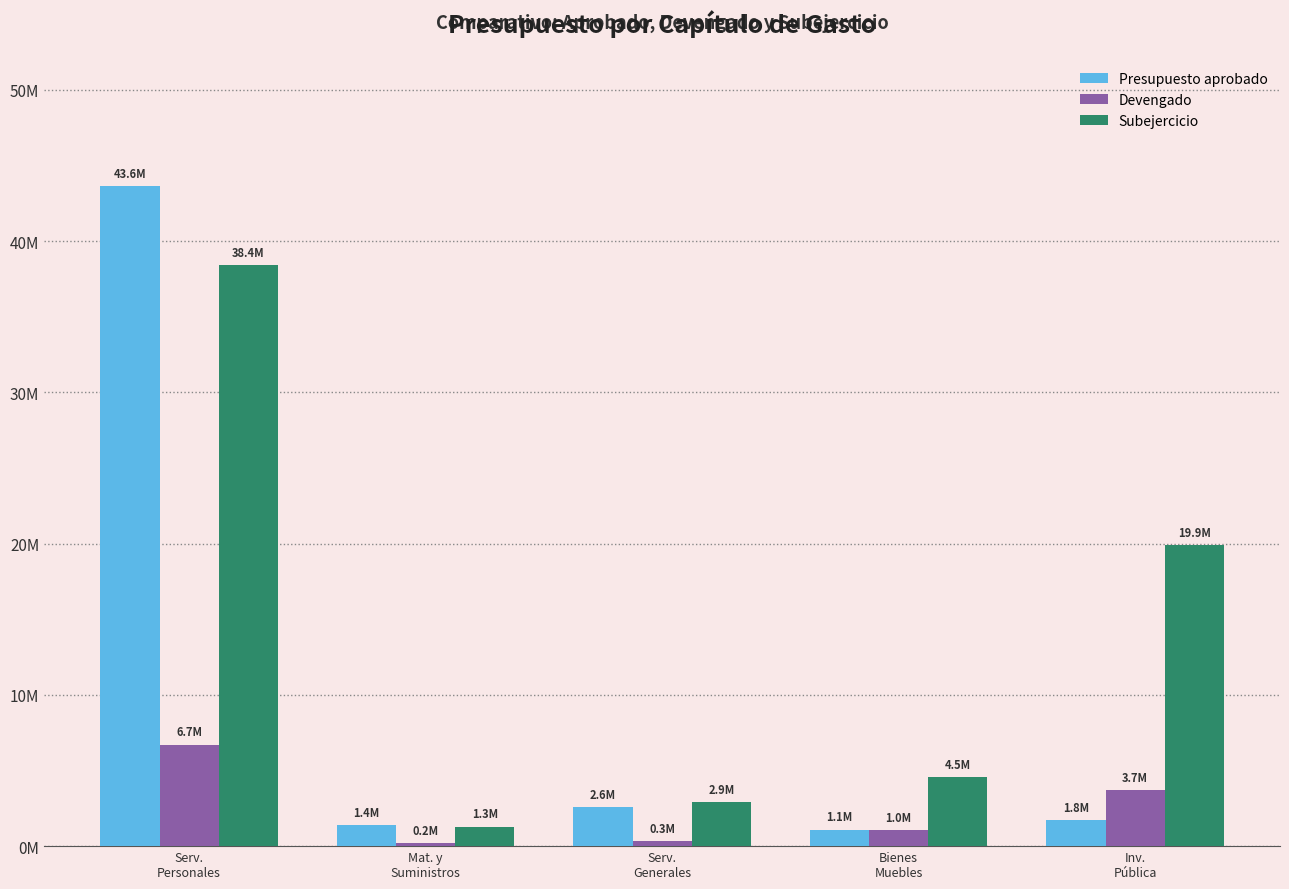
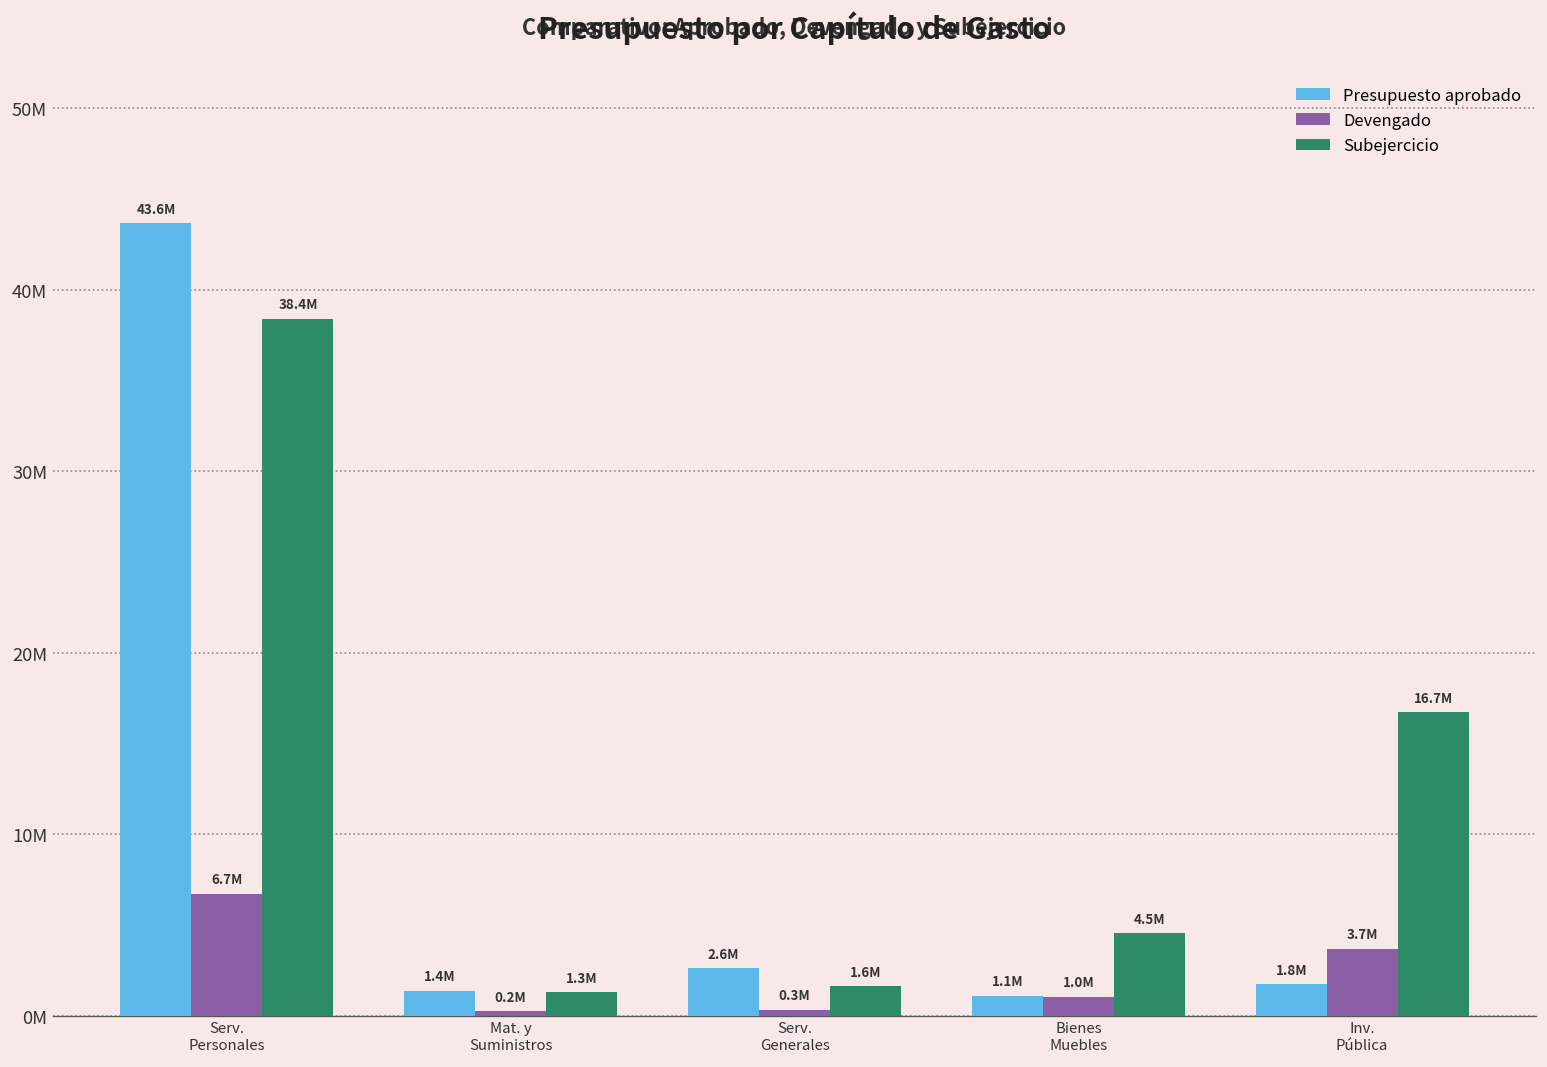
  {
    "Presupuesto aprobado": {
      "Serv. Personales": "43.6M",
      "Mat. y Suministros": "1.4M",
      "Serv. Generales": "2.6M",
      "Bienes Muebles": "1.1M",
      "Inv. Pública": "1.8M"
    },
    "Devengado": {
      "Serv. Personales": "6.7M",
      "Mat. y Suministros": "0.2M",
      "Serv. Generales": "0.3M",
      "Bienes Muebles": "1.0M",
      "Inv. Pública": "3.7M"
    },
    "Subejercicio": {
      "Serv. Personales": "38.4M",
      "Mat. y Suministros": "1.3M",
-     "Serv. Generales": "2.9M",
+     "Serv. Generales": "1.6M",
      "Bienes Muebles": "4.5M",
-     "Inv. Pública": "19.9M"
+     "Inv. Pública": "16.7M"
    }
  }
